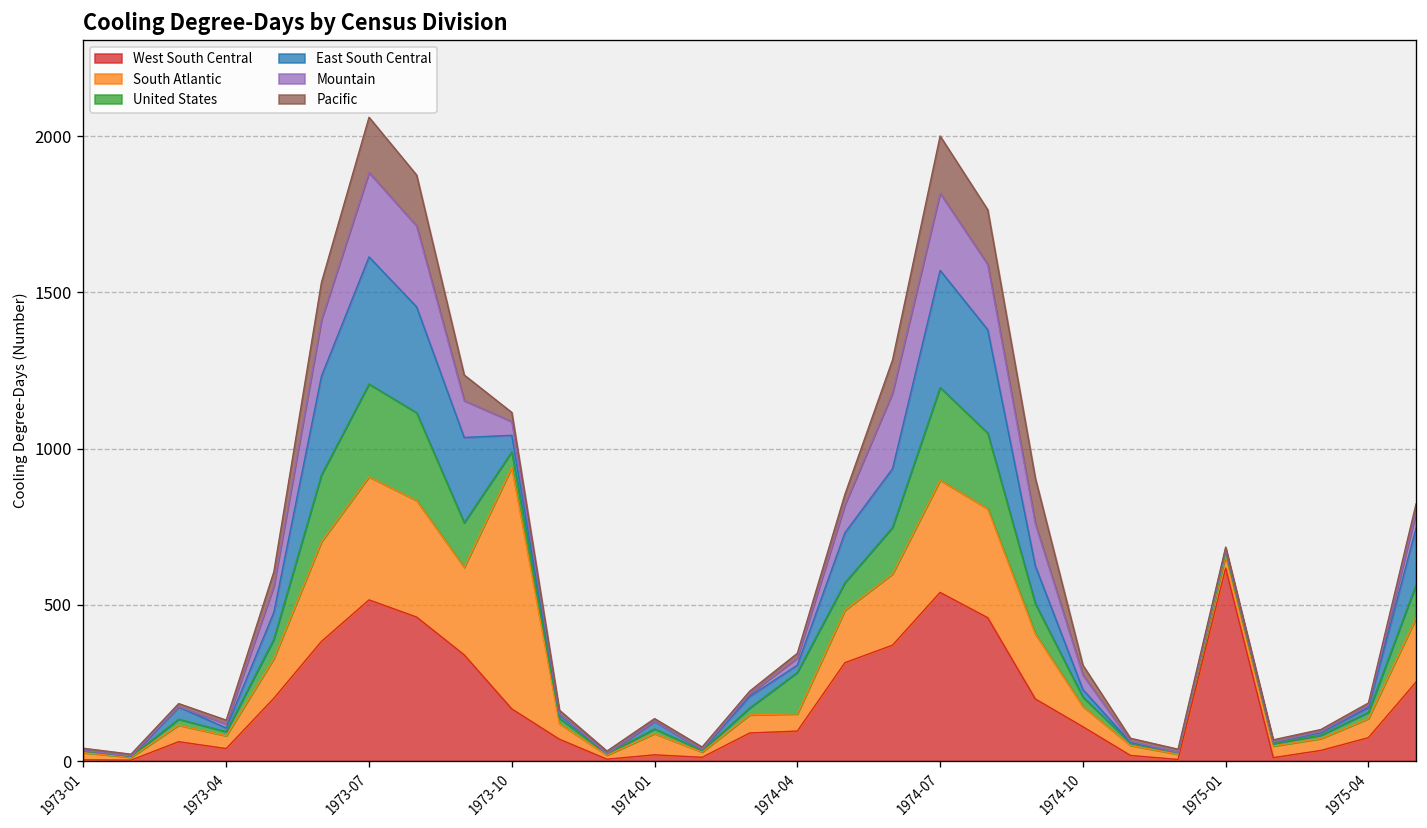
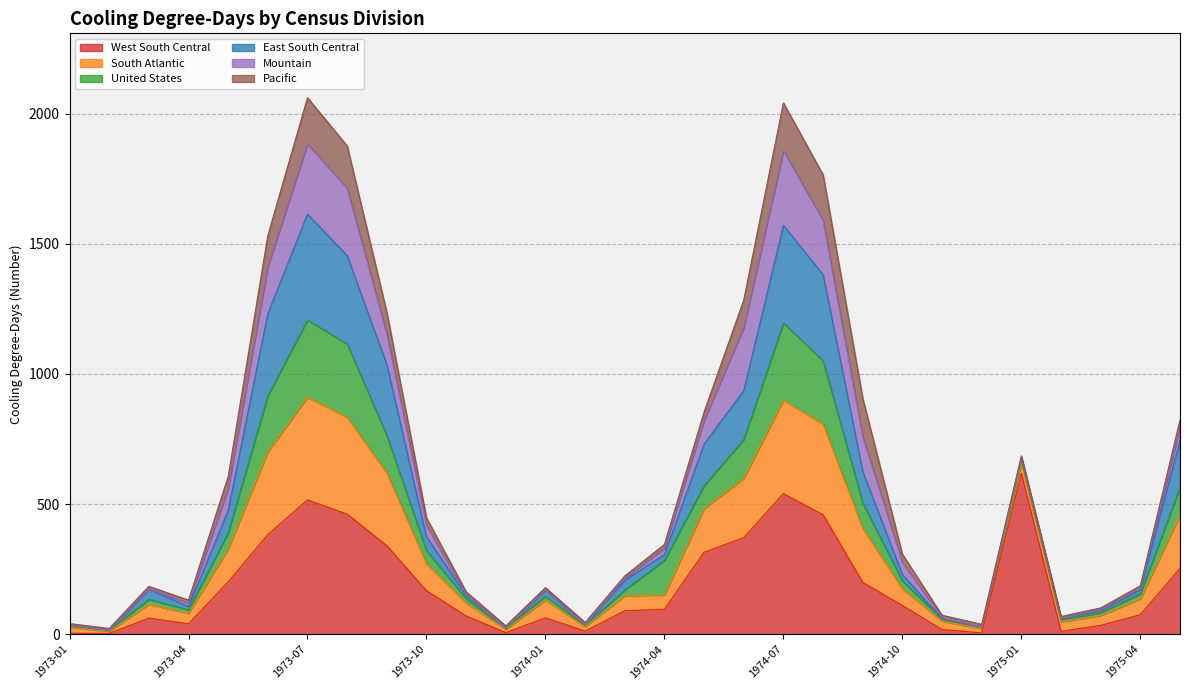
  {
    "West South Central": {
      "1973-01": 0,
      "1973-04": 40,
      "1973-07": 520,
      "1973-10": 170,
-     "1974-01": 20,
+     "1974-01": 60,
      "1974-04": 100,
      "1974-07": 540,
      "1974-10": 110,
      "1975-01": 620,
      "1975-04": 80
    },
    "South Atlantic": {
      "1973-04": 40,
      "1973-07": 390,
-     "1973-10": 770,
+     "1973-10": 100,
      "1974-01": 70,
      "1974-04": 60,
      "1974-07": 360,
      "1974-10": 70,
      "1975-01": 40,
      "1975-04": 60
    },
    "United States": {
      "1973-04": 10,
      "1973-07": 300,
      "1973-10": 50,
      "1974-01": 20,
      "1974-04": 130,
      "1974-07": 300,
      "1974-10": 30,
      "1975-01": 10,
      "1975-04": 20
    },
    "East South Central": {
      "1973-04": 10,
      "1973-07": 410,
      "1973-10": 50,
      "1974-04": 20,
      "1974-07": 380,
      "1974-10": 20
    },
    "Mountain": {
      "1973-04": 10,
      "1973-07": 270,
      "1973-10": 40,
      "1974-04": 20,
-     "1974-07": 250,
+     "1974-07": 290,
      "1974-10": 50
    },
    "Pacific": {
      "1973-04": 10,
      "1973-07": 180,
      "1973-10": 30,
      "1974-04": 20,
      "1974-07": 180,
      "1974-10": 30
    }
  }
